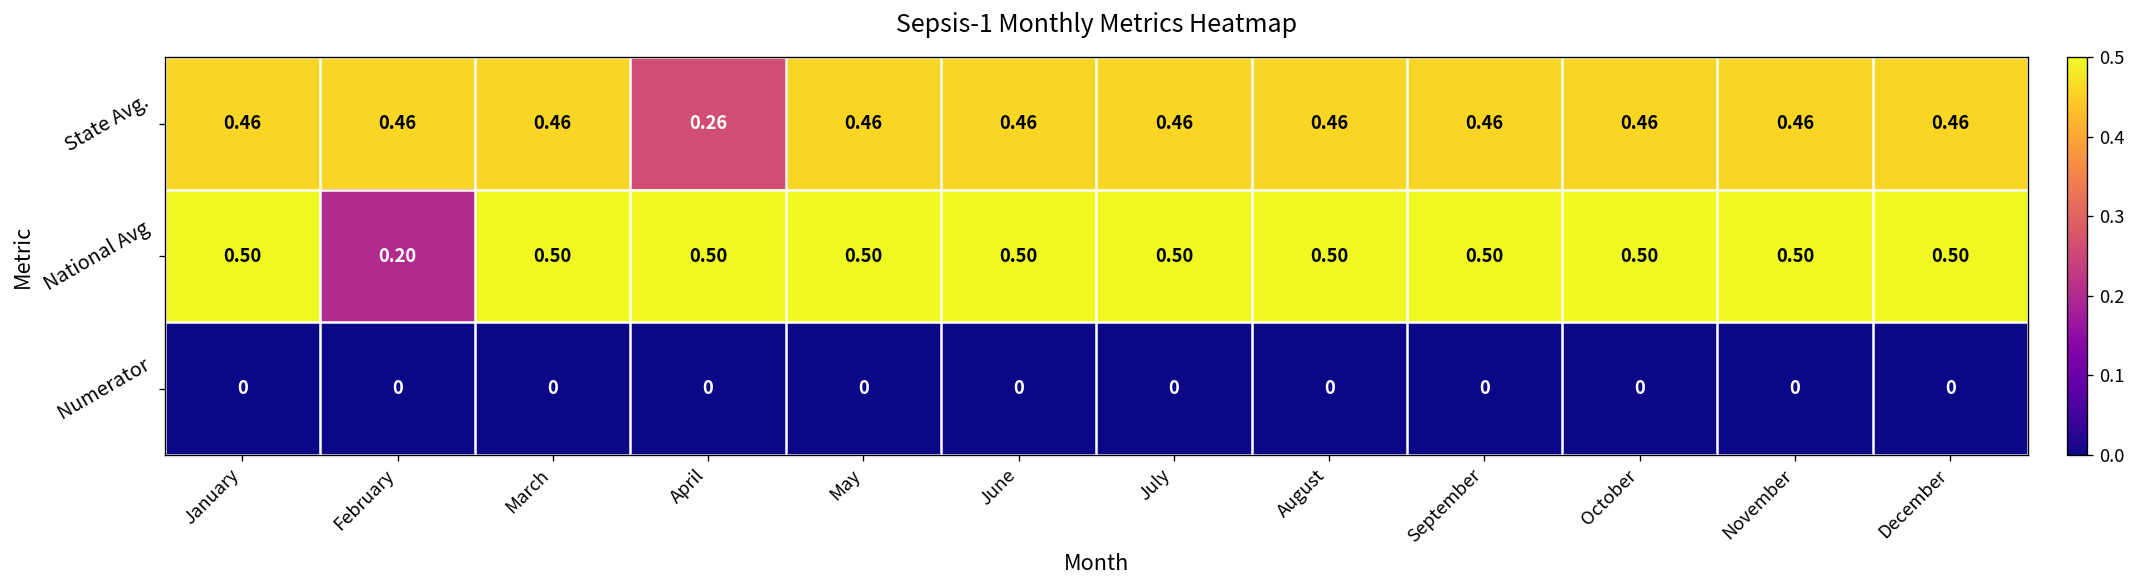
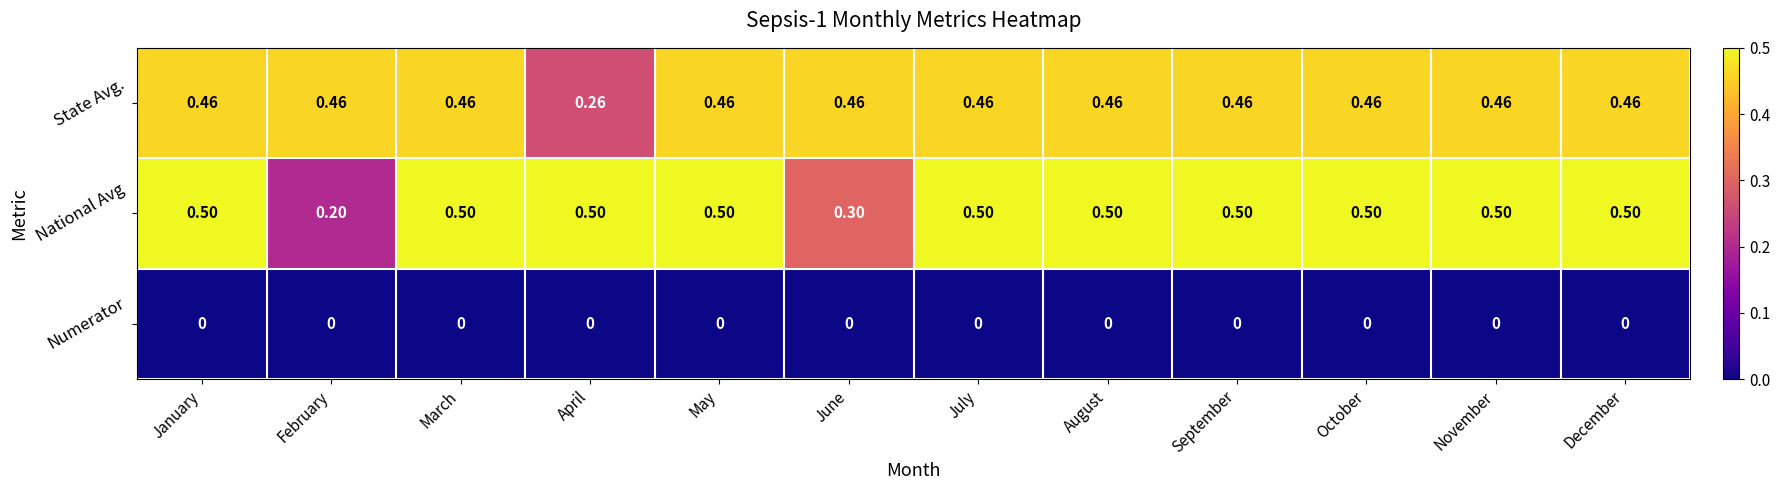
  {
    "State Avg.": {
      "January": 0.46,
      "February": 0.46,
      "March": 0.46,
      "April": 0.26,
      "May": 0.46,
      "June": 0.46,
      "July": 0.46,
      "August": 0.46,
      "September": 0.46,
      "October": 0.46,
      "November": 0.46,
      "December": 0.46
    },
    "National Avg": {
      "January": 0.50,
      "February": 0.20,
      "March": 0.50,
      "April": 0.50,
      "May": 0.50,
-     "June": 0.50,
+     "June": 0.30,
      "July": 0.50,
      "August": 0.50,
      "September": 0.50,
      "October": 0.50,
      "November": 0.50,
      "December": 0.50
    },
    "Numerator": {
      "January": 0,
      "February": 0,
      "March": 0,
      "April": 0,
      "May": 0,
      "June": 0,
      "July": 0,
      "August": 0,
      "September": 0,
      "October": 0,
      "November": 0,
      "December": 0
    }
  }
